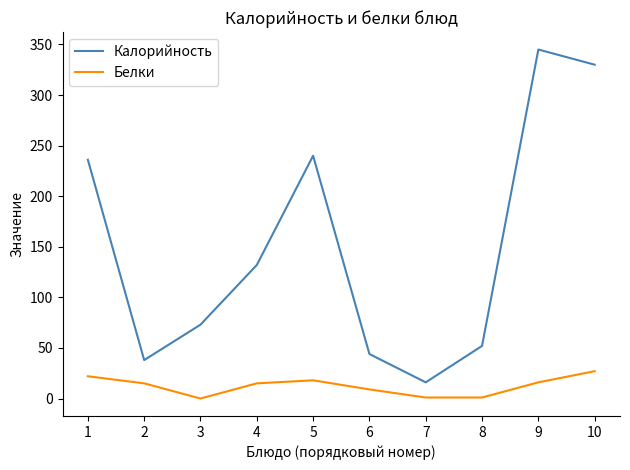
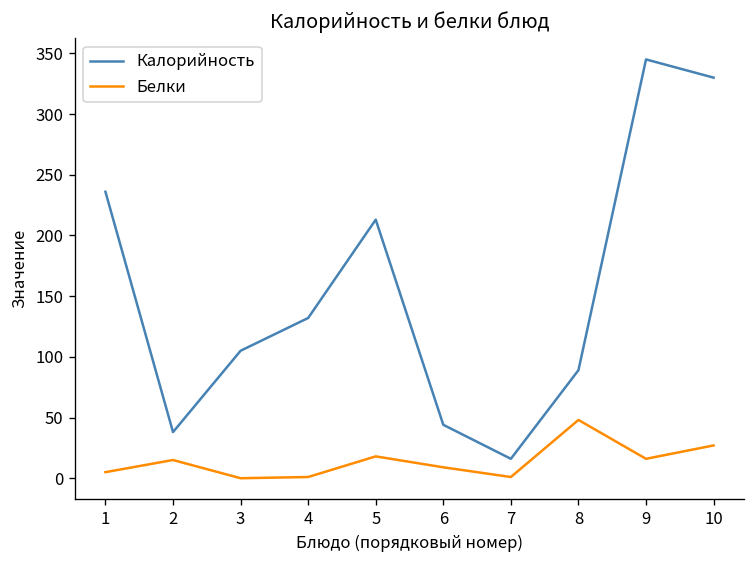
  {
    "Калорийность": {
      "1": 236,
      "2": 38,
-     "3": 73,
+     "3": 105,
      "4": 132,
-     "5": 240,
+     "5": 213,
      "6": 44,
      "7": 16,
-     "8": 52,
+     "8": 89,
      "9": 345,
      "10": 330
    },
    "Белки": {
-     "1": 22,
+     "1": 5,
      "2": 15,
      "3": 0,
-     "4": 15,
+     "4": 1,
      "5": 18,
      "6": 9,
      "7": 1,
-     "8": 1,
+     "8": 48,
      "9": 16,
      "10": 27
    }
  }
